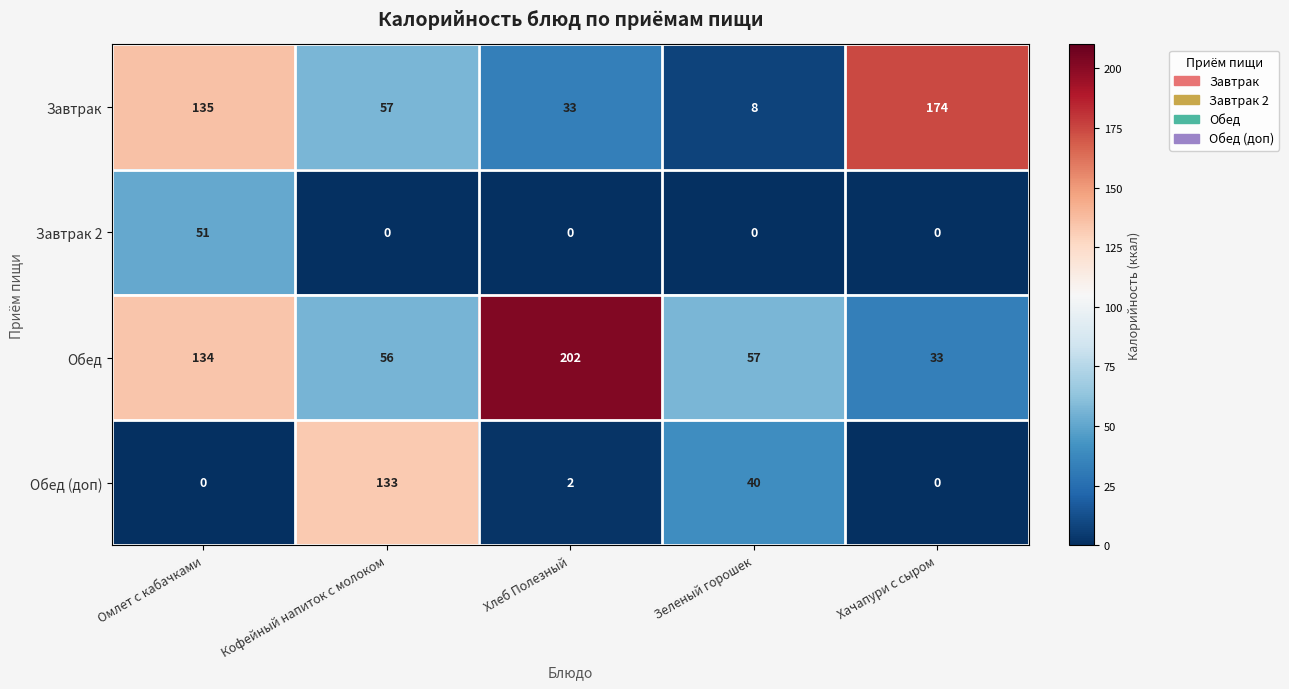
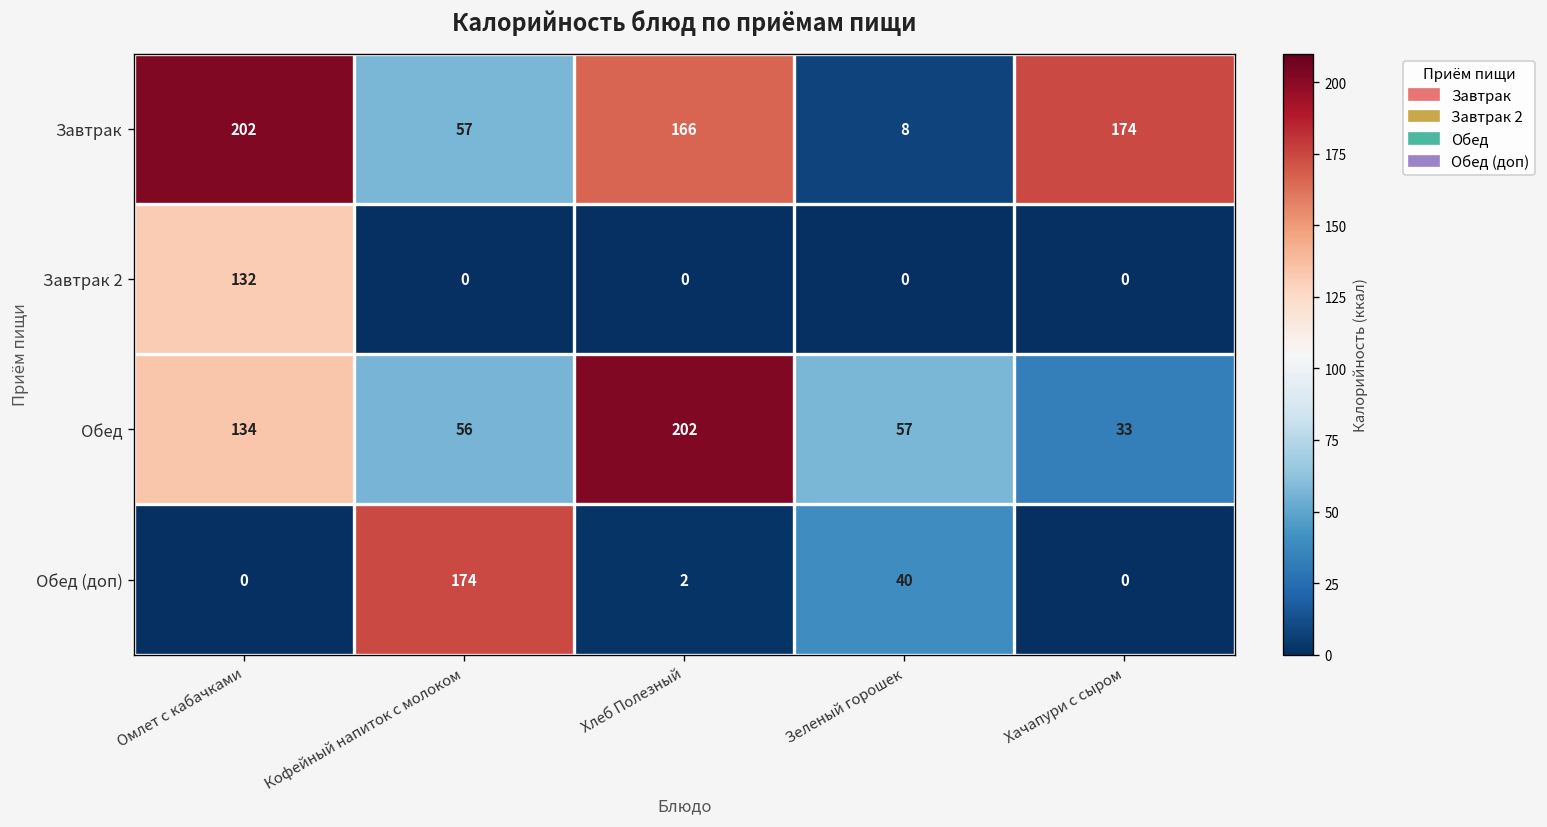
  {
    "Завтрак": {
-     "Омлет с кабачками": 135,
+     "Омлет с кабачками": 202,
      "Кофейный напиток с молоком": 57,
-     "Хлеб Полезный": 33,
+     "Хлеб Полезный": 166,
      "Зеленый горошек": 8,
      "Хачапури с сыром": 174
    },
    "Завтрак 2": {
-     "Омлет с кабачками": 51,
+     "Омлет с кабачками": 132,
      "Кофейный напиток с молоком": 0,
      "Хлеб Полезный": 0,
      "Зеленый горошек": 0,
      "Хачапури с сыром": 0
    },
    "Обед": {
      "Омлет с кабачками": 134,
      "Кофейный напиток с молоком": 56,
      "Хлеб Полезный": 202,
      "Зеленый горошек": 57,
      "Хачапури с сыром": 33
    },
    "Обед (доп)": {
      "Омлет с кабачками": 0,
-     "Кофейный напиток с молоком": 133,
+     "Кофейный напиток с молоком": 174,
      "Хлеб Полезный": 2,
      "Зеленый горошек": 40,
      "Хачапури с сыром": 0
    }
  }
